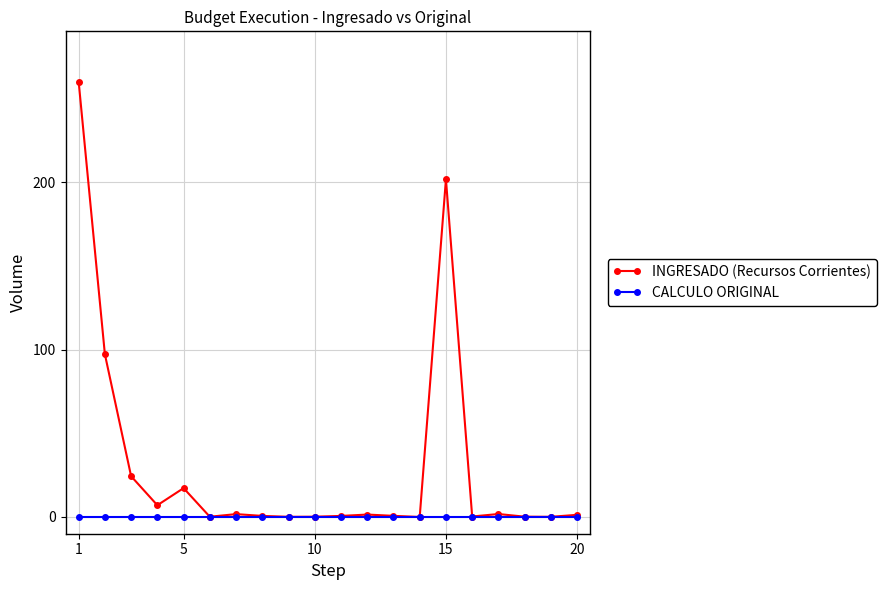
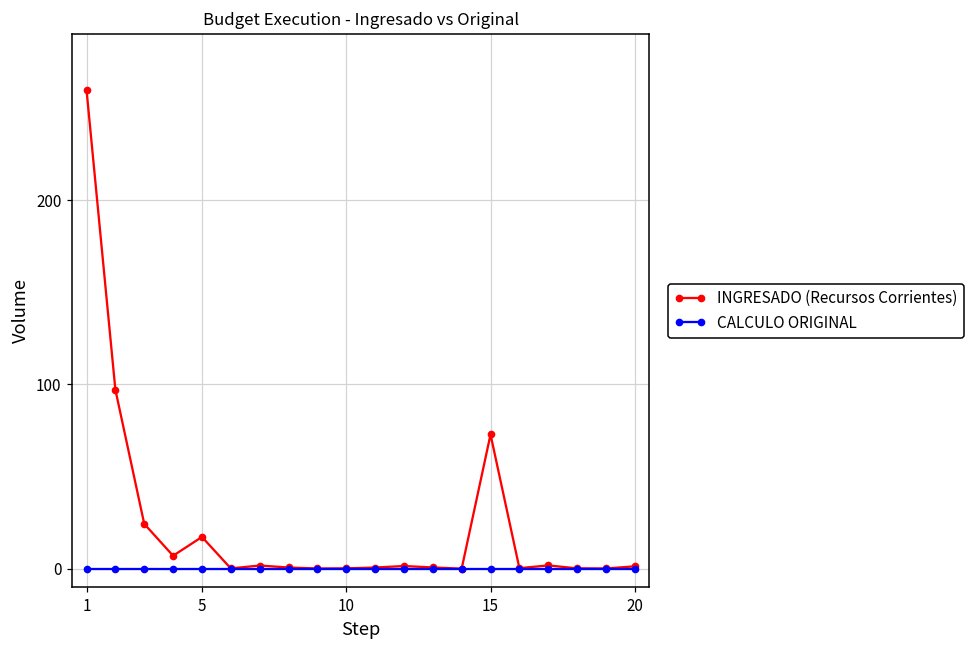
  {
    "INGRESADO (Recursos Corrientes)": {
      "1": 260,
      "5": 17,
-     "15": 202
+     "15": 73
    },
    "CALCULO ORIGINAL": {
      "1": 0,
      "5": 0,
      "15": 0
    }
  }
